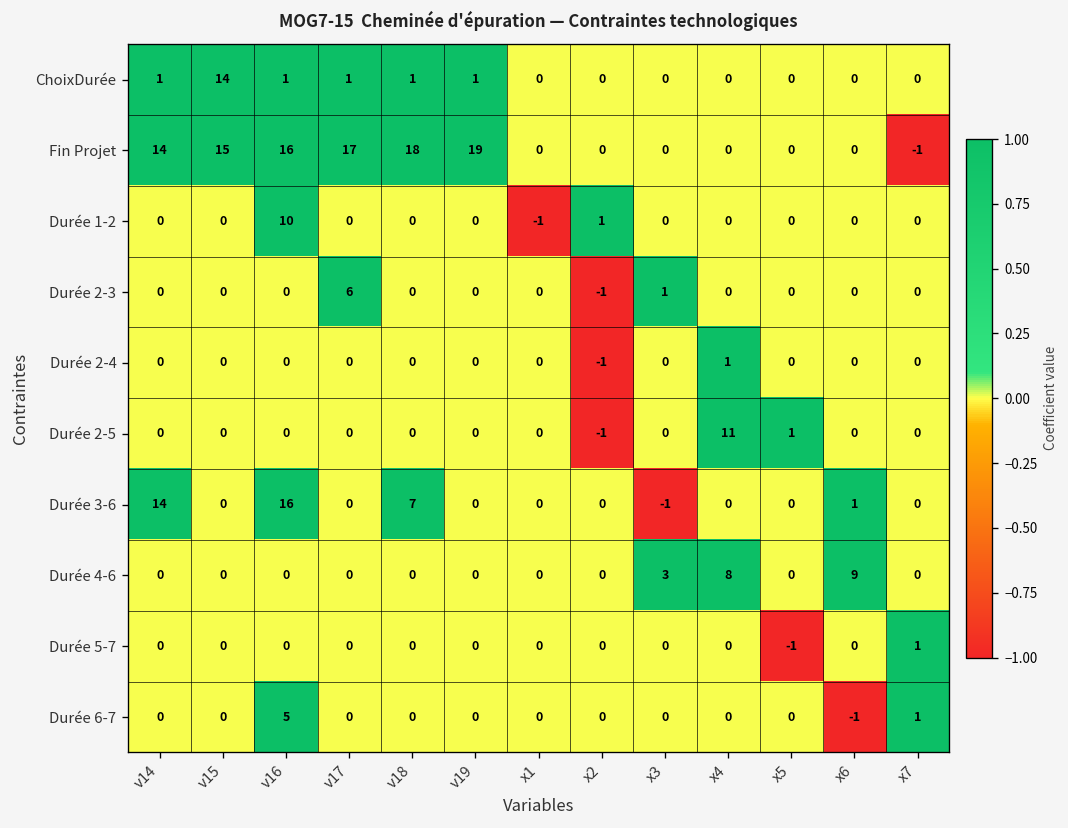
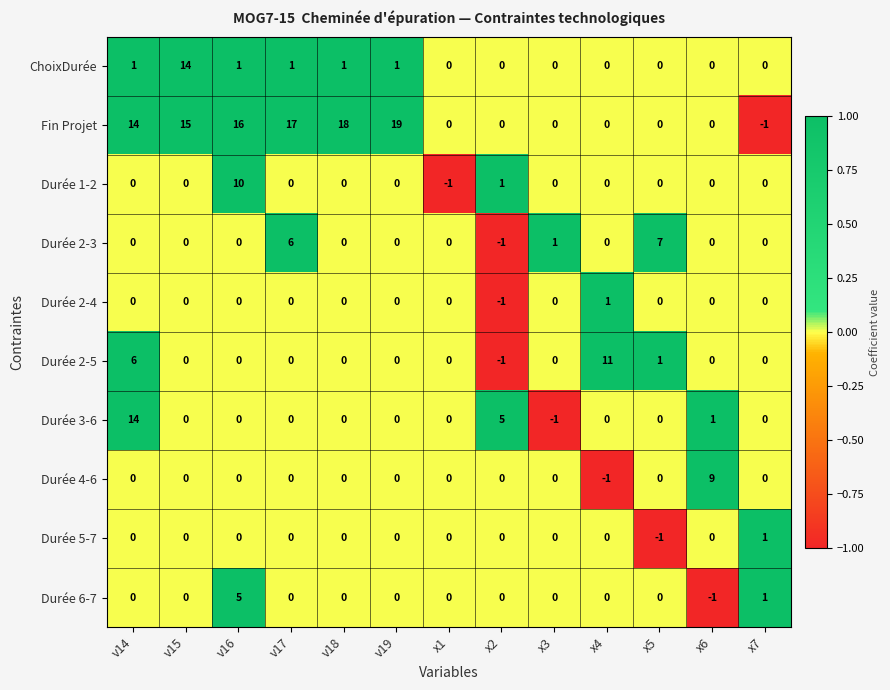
  {
    "ChoixDurée": {
      "v14": 1,
      "v15": 14,
      "v16": 1,
      "v17": 1,
      "v18": 1,
      "v19": 1,
      "x1": 0,
      "x2": 0,
      "x3": 0,
      "x4": 0,
      "x5": 0,
      "x6": 0,
      "x7": 0
    },
    "Fin Projet": {
      "v14": 14,
      "v15": 15,
      "v16": 16,
      "v17": 17,
      "v18": 18,
      "v19": 19,
      "x1": 0,
      "x2": 0,
      "x3": 0,
      "x4": 0,
      "x5": 0,
      "x6": 0,
      "x7": -1
    },
    "Durée 1-2": {
      "v14": 0,
      "v15": 0,
      "v16": 10,
      "v17": 0,
      "v18": 0,
      "v19": 0,
      "x1": -1,
      "x2": 1,
      "x3": 0,
      "x4": 0,
      "x5": 0,
      "x6": 0,
      "x7": 0
    },
    "Durée 2-3": {
      "v14": 0,
      "v15": 0,
      "v16": 0,
      "v17": 6,
      "v18": 0,
      "v19": 0,
      "x1": 0,
      "x2": -1,
      "x3": 1,
      "x4": 0,
-     "x5": 0,
+     "x5": 7,
      "x6": 0,
      "x7": 0
    },
    "Durée 2-4": {
      "v14": 0,
      "v15": 0,
      "v16": 0,
      "v17": 0,
      "v18": 0,
      "v19": 0,
      "x1": 0,
      "x2": -1,
      "x3": 0,
      "x4": 1,
      "x5": 0,
      "x6": 0,
      "x7": 0
    },
    "Durée 2-5": {
-     "v14": 0,
+     "v14": 6,
      "v15": 0,
      "v16": 0,
      "v17": 0,
      "v18": 0,
      "v19": 0,
      "x1": 0,
      "x2": -1,
      "x3": 0,
      "x4": 11,
      "x5": 1,
      "x6": 0,
      "x7": 0
    },
    "Durée 3-6": {
      "v14": 14,
      "v15": 0,
-     "v16": 16,
+     "v16": 0,
      "v17": 0,
-     "v18": 7,
+     "v18": 0,
      "v19": 0,
      "x1": 0,
-     "x2": 0,
+     "x2": 5,
      "x3": -1,
      "x4": 0,
      "x5": 0,
      "x6": 1,
      "x7": 0
    },
    "Durée 4-6": {
      "v14": 0,
      "v15": 0,
      "v16": 0,
      "v17": 0,
      "v18": 0,
      "v19": 0,
      "x1": 0,
      "x2": 0,
-     "x3": 3,
-     "x4": 8,
+     "x3": 0,
+     "x4": -1,
      "x5": 0,
      "x6": 9,
      "x7": 0
    },
    "Durée 5-7": {
      "v14": 0,
      "v15": 0,
      "v16": 0,
      "v17": 0,
      "v18": 0,
      "v19": 0,
      "x1": 0,
      "x2": 0,
      "x3": 0,
      "x4": 0,
      "x5": -1,
      "x6": 0,
      "x7": 1
    },
    "Durée 6-7": {
      "v14": 0,
      "v15": 0,
      "v16": 5,
      "v17": 0,
      "v18": 0,
      "v19": 0,
      "x1": 0,
      "x2": 0,
      "x3": 0,
      "x4": 0,
      "x5": 0,
      "x6": -1,
      "x7": 1
    }
  }
